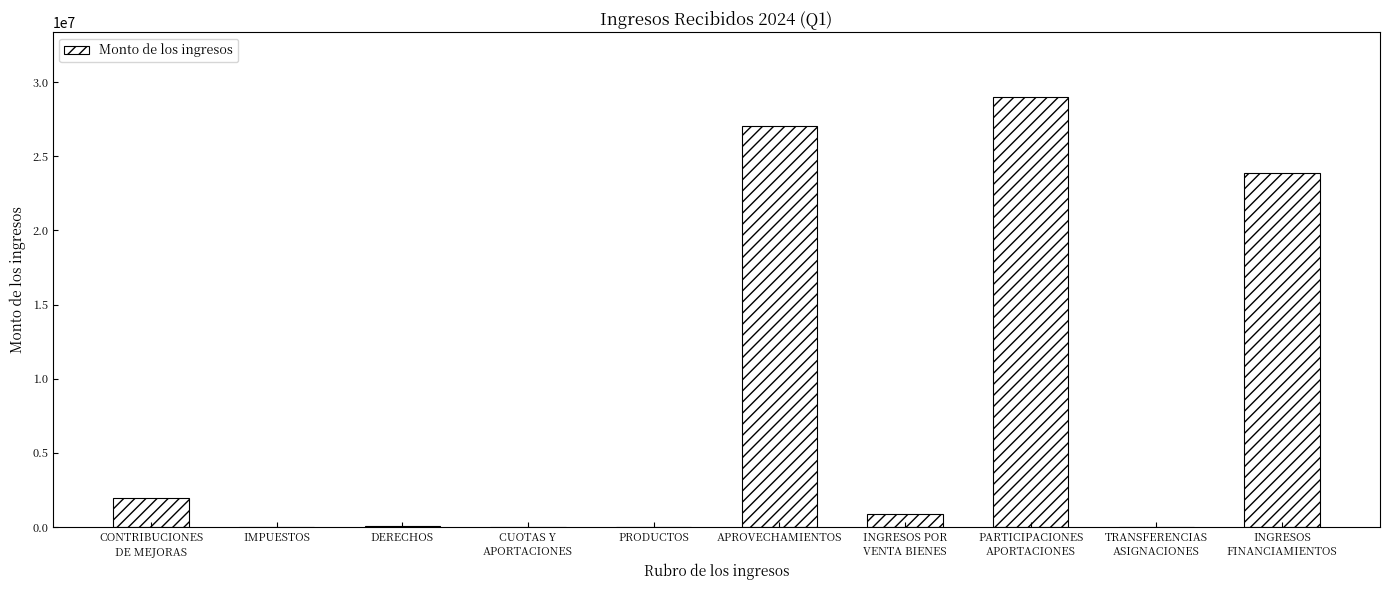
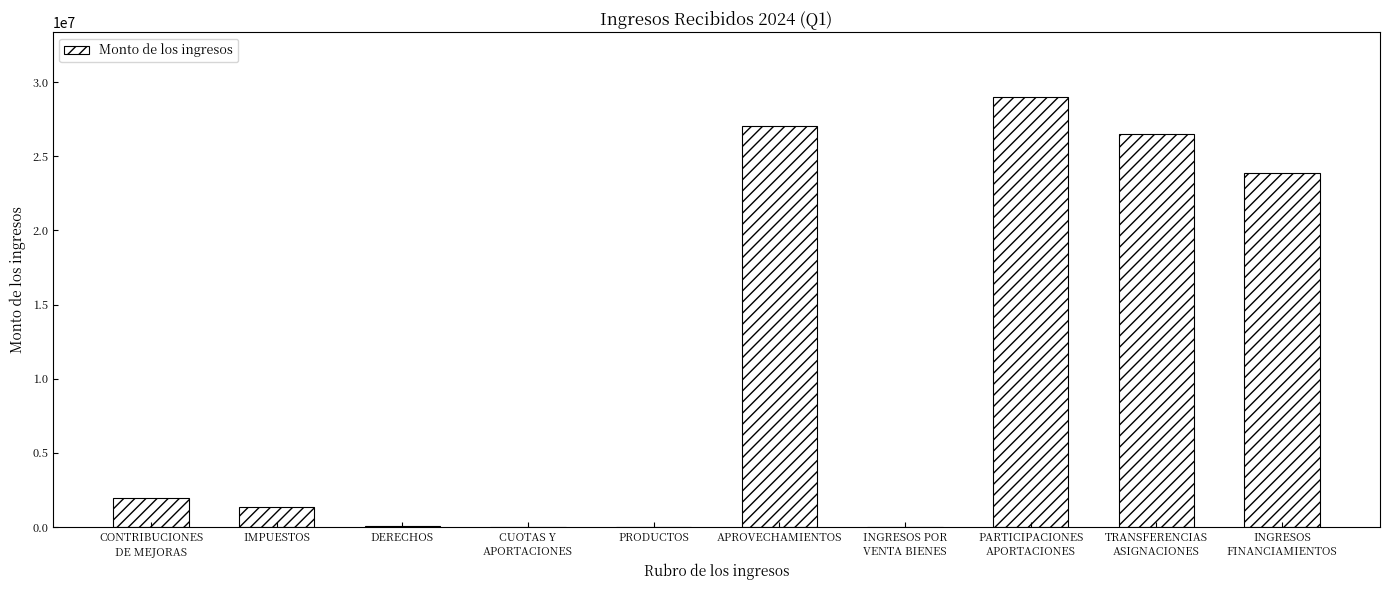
  {
    "CONTRIBUCIONES DE MEJORAS": 2000000,
-   "IMPUESTOS": 0,
+   "IMPUESTOS": 1400000,
    "CUOTAS Y APORTACIONES": 0,
    "APROVECHAMIENTOS": 27000000,
-   "INGRESOS POR VENTA BIENES": 900000,
+   "INGRESOS POR VENTA BIENES": 0,
    "PARTICIPACIONES APORTACIONES": 29000000,
-   "TRANSFERENCIAS ASIGNACIONES": 0,
+   "TRANSFERENCIAS ASIGNACIONES": 26500000,
    "INGRESOS FINANCIAMIENTOS": 23800000
  }
